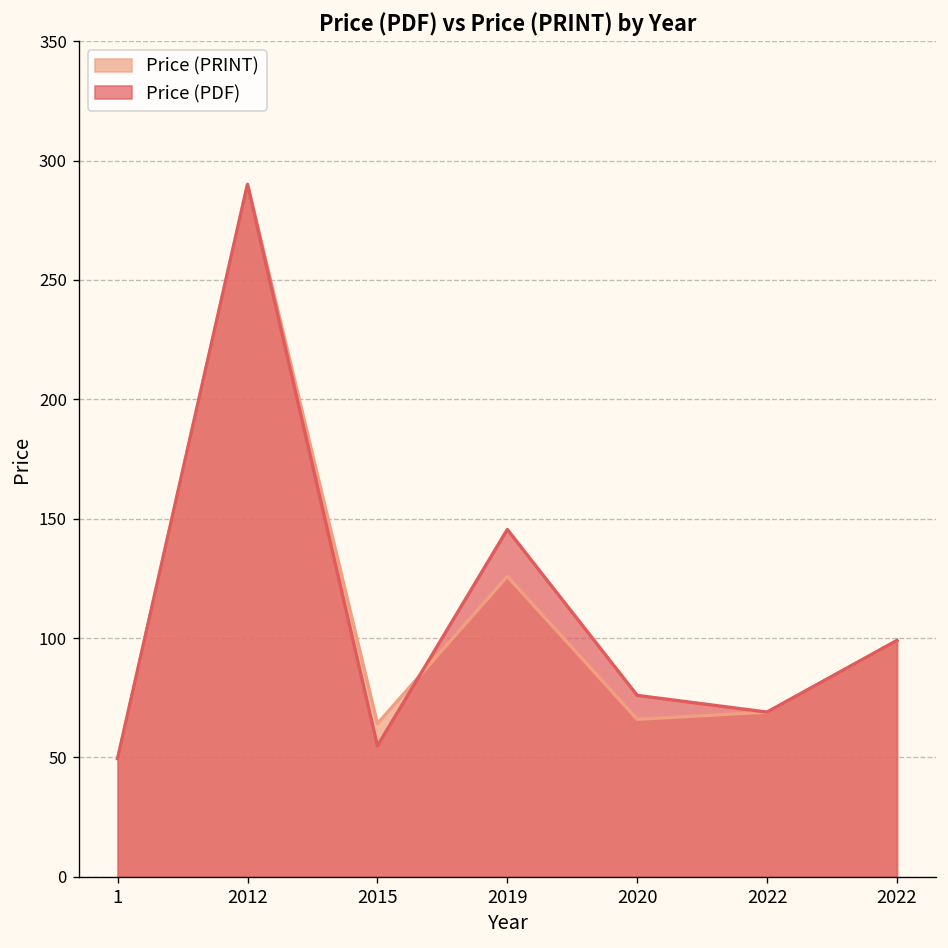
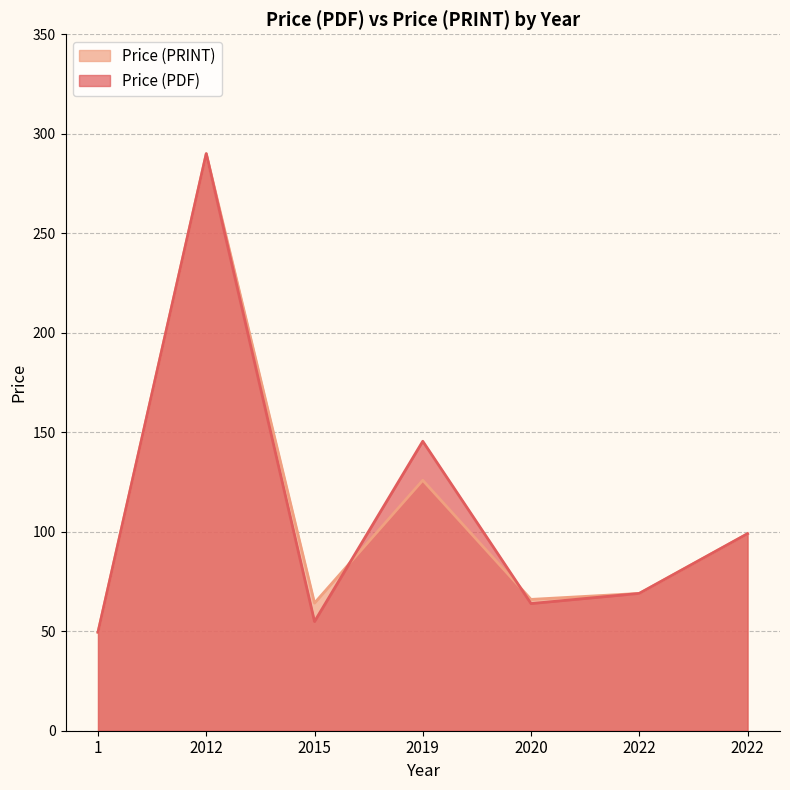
  {
    "Price (PRINT)": {
      "2015": 64,
      "2019": 126,
      "2020": 66
    },
    "Price (PDF)": {
      "2015": 55,
      "2019": 145,
-     "2020": 76
+     "2020": 64
    }
  }
